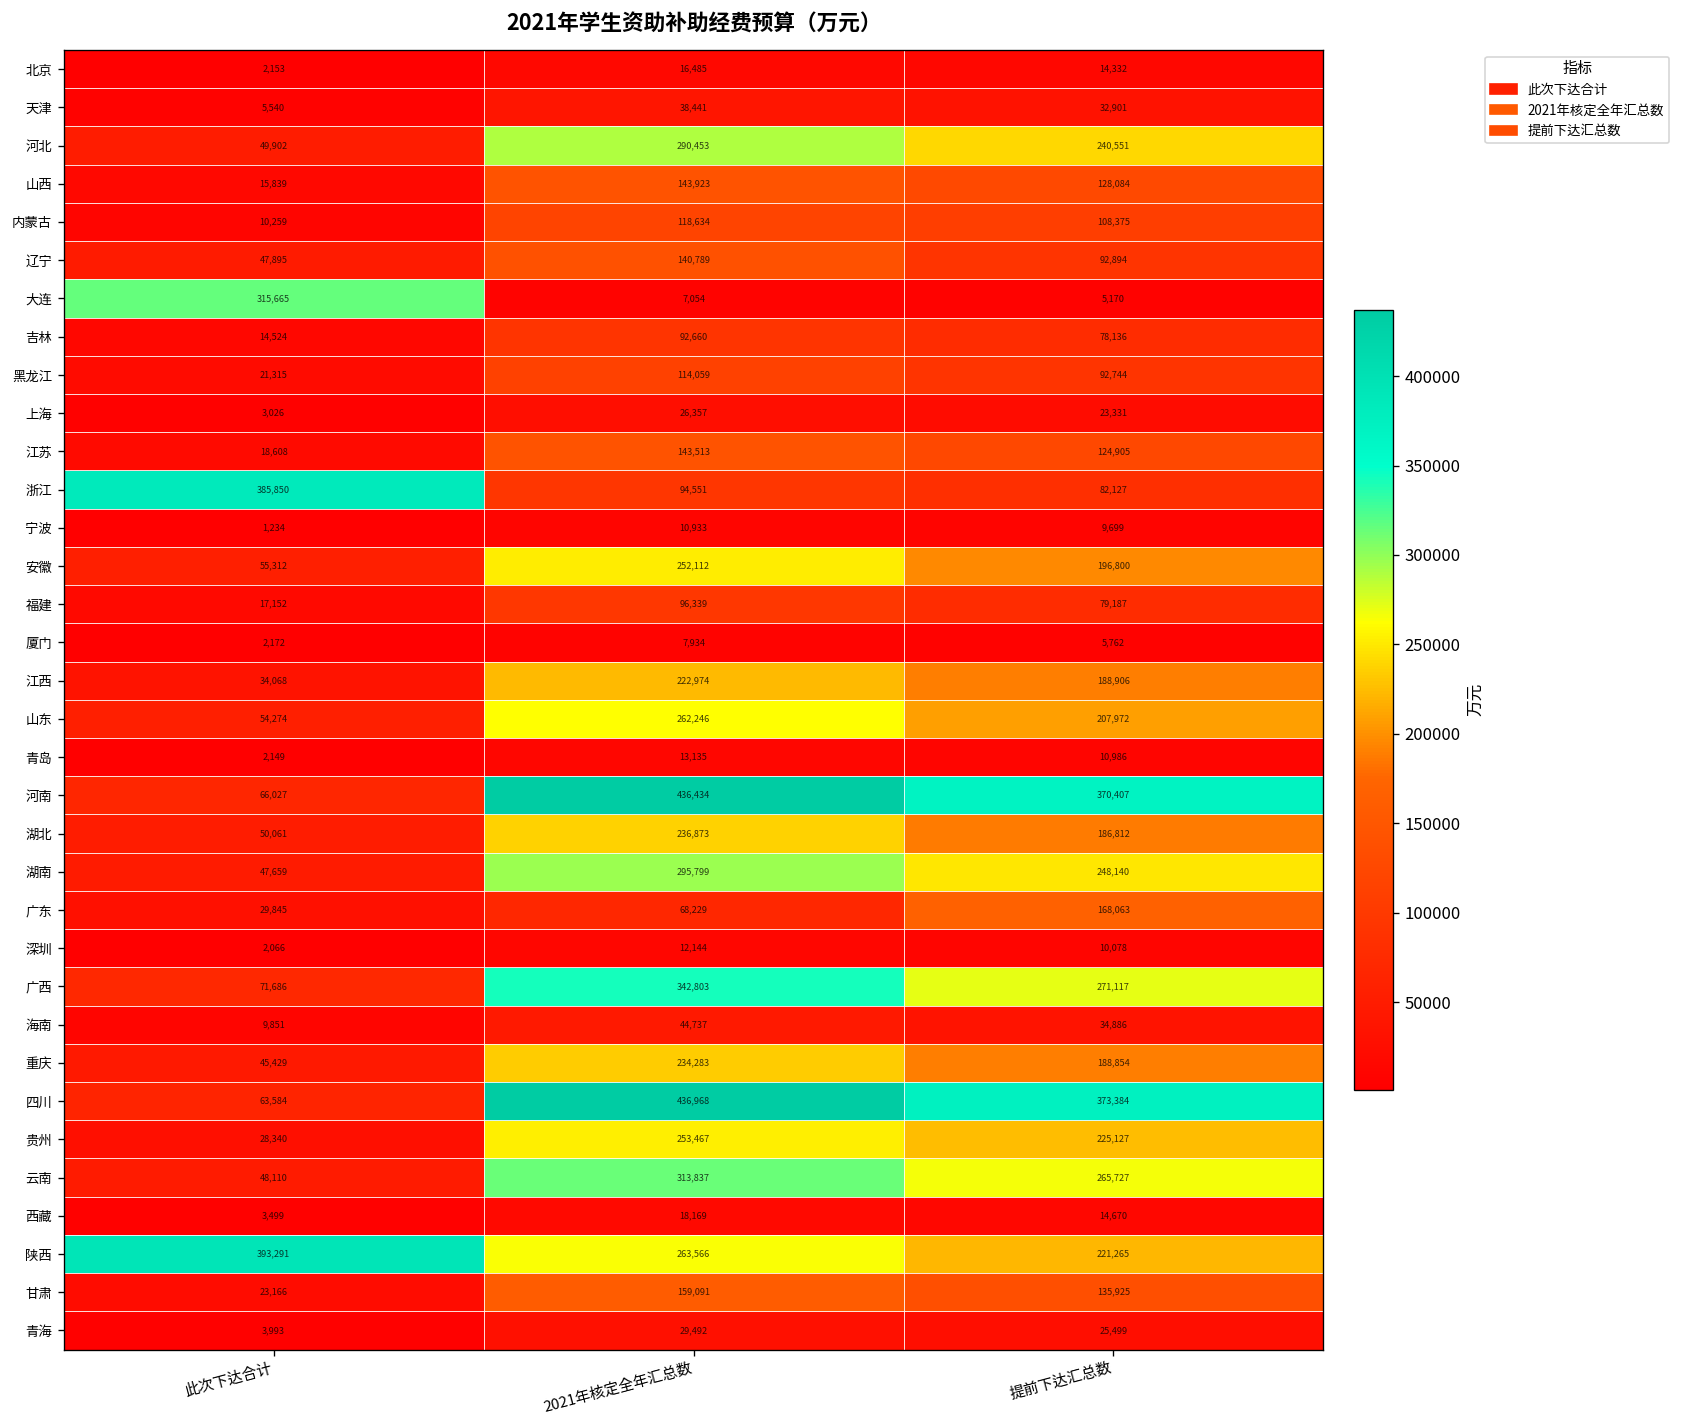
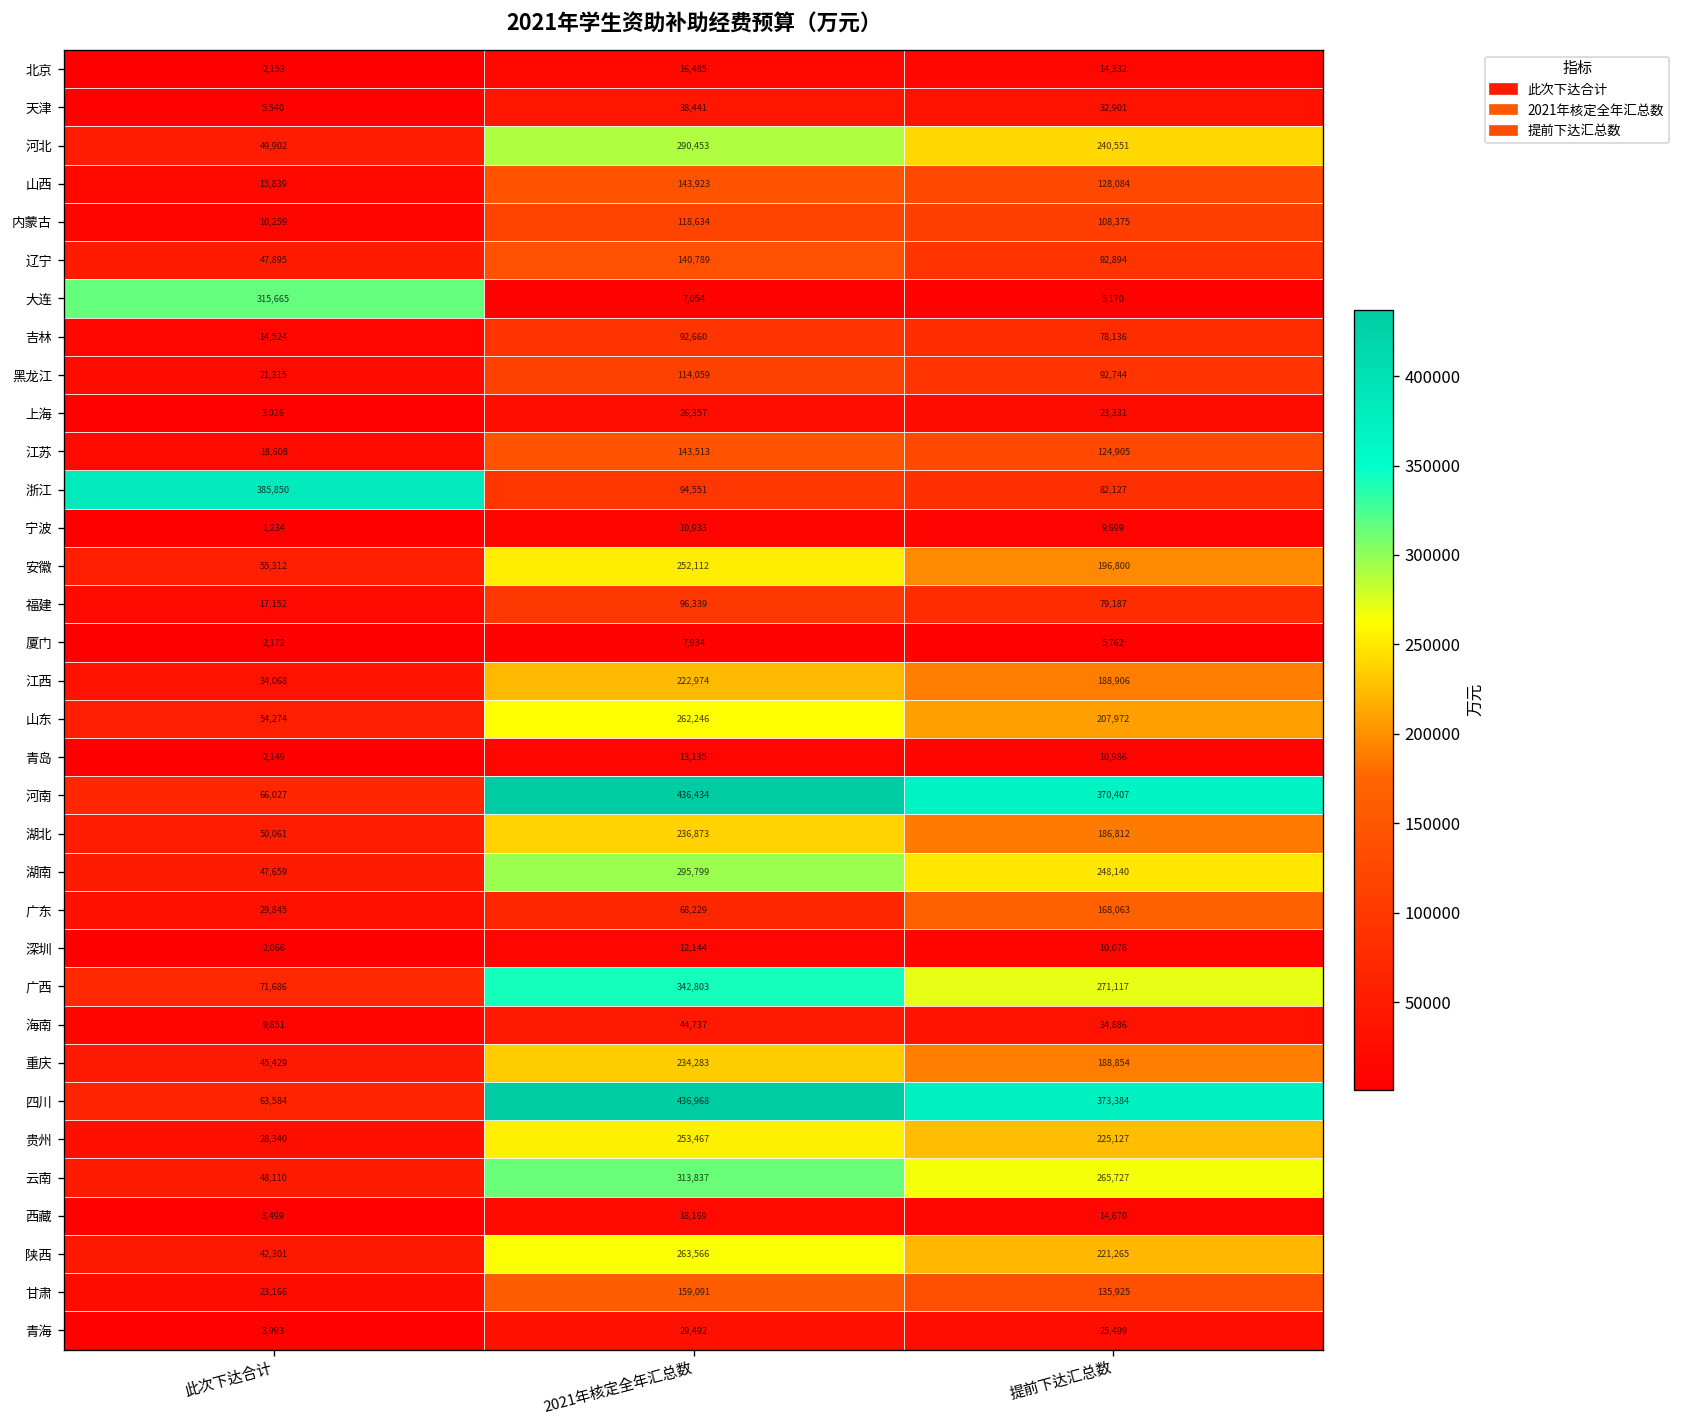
  {
    "北京": {
      "此次下达合计": "2,153",
      "2021年核定全年汇总数": "16,485",
      "提前下达汇总数": "14,332"
    },
    "天津": {
      "此次下达合计": "5,540",
      "2021年核定全年汇总数": "38,441",
      "提前下达汇总数": "32,901"
    },
    "河北": {
      "此次下达合计": "49,902",
      "2021年核定全年汇总数": "290,453",
      "提前下达汇总数": "240,551"
    },
    "山西": {
      "此次下达合计": "15,839",
      "2021年核定全年汇总数": "143,923",
      "提前下达汇总数": "128,084"
    },
    "内蒙古": {
      "此次下达合计": "10,259",
      "2021年核定全年汇总数": "118,634",
      "提前下达汇总数": "108,375"
    },
    "辽宁": {
      "此次下达合计": "47,895",
      "2021年核定全年汇总数": "140,789",
      "提前下达汇总数": "92,894"
    },
    "大连": {
      "此次下达合计": "315,665",
      "2021年核定全年汇总数": "7,054",
      "提前下达汇总数": "5,170"
    },
    "吉林": {
      "此次下达合计": "14,524",
      "2021年核定全年汇总数": "92,660",
      "提前下达汇总数": "78,136"
    },
    "黑龙江": {
      "此次下达合计": "21,315",
      "2021年核定全年汇总数": "114,059",
      "提前下达汇总数": "92,744"
    },
    "上海": {
      "此次下达合计": "3,026",
      "2021年核定全年汇总数": "26,357",
      "提前下达汇总数": "23,331"
    },
    "江苏": {
      "此次下达合计": "18,608",
      "2021年核定全年汇总数": "143,513",
      "提前下达汇总数": "124,905"
    },
    "浙江": {
      "此次下达合计": "385,850",
      "2021年核定全年汇总数": "94,551",
      "提前下达汇总数": "82,127"
    },
    "宁波": {
      "此次下达合计": "1,234",
      "2021年核定全年汇总数": "10,933",
      "提前下达汇总数": "9,699"
    },
    "安徽": {
      "此次下达合计": "55,312",
      "2021年核定全年汇总数": "252,112",
      "提前下达汇总数": "196,800"
    },
    "福建": {
      "此次下达合计": "17,152",
      "2021年核定全年汇总数": "96,339",
      "提前下达汇总数": "79,187"
    },
    "厦门": {
      "此次下达合计": "2,172",
      "2021年核定全年汇总数": "7,934",
      "提前下达汇总数": "5,762"
    },
    "江西": {
      "此次下达合计": "34,068",
      "2021年核定全年汇总数": "222,974",
      "提前下达汇总数": "188,906"
    },
    "山东": {
      "此次下达合计": "54,274",
      "2021年核定全年汇总数": "262,246",
      "提前下达汇总数": "207,972"
    },
    "青岛": {
      "此次下达合计": "2,149",
      "2021年核定全年汇总数": "13,135",
      "提前下达汇总数": "10,986"
    },
    "河南": {
      "此次下达合计": "66,027",
      "2021年核定全年汇总数": "436,434",
      "提前下达汇总数": "370,407"
    },
    "湖北": {
      "此次下达合计": "50,061",
      "2021年核定全年汇总数": "236,873",
      "提前下达汇总数": "186,812"
    },
    "湖南": {
      "此次下达合计": "47,659",
      "2021年核定全年汇总数": "295,799",
      "提前下达汇总数": "248,140"
    },
    "广东": {
      "此次下达合计": "29,845",
      "2021年核定全年汇总数": "68,229",
      "提前下达汇总数": "168,063"
    },
    "深圳": {
      "此次下达合计": "2,066",
      "2021年核定全年汇总数": "12,144",
      "提前下达汇总数": "10,078"
    },
    "广西": {
      "此次下达合计": "71,686",
      "2021年核定全年汇总数": "342,803",
      "提前下达汇总数": "271,117"
    },
    "海南": {
      "此次下达合计": "9,851",
      "2021年核定全年汇总数": "44,737",
      "提前下达汇总数": "34,886"
    },
    "重庆": {
      "此次下达合计": "45,429",
      "2021年核定全年汇总数": "234,283",
      "提前下达汇总数": "188,854"
    },
    "四川": {
      "此次下达合计": "63,584",
      "2021年核定全年汇总数": "436,968",
      "提前下达汇总数": "373,384"
    },
    "贵州": {
      "此次下达合计": "28,340",
      "2021年核定全年汇总数": "253,467",
      "提前下达汇总数": "225,127"
    },
    "云南": {
      "此次下达合计": "48,110",
      "2021年核定全年汇总数": "313,837",
      "提前下达汇总数": "265,727"
    },
    "西藏": {
      "此次下达合计": "3,499",
      "2021年核定全年汇总数": "18,169",
      "提前下达汇总数": "14,670"
    },
    "陕西": {
-     "此次下达合计": "393,291",
+     "此次下达合计": "42,301",
      "2021年核定全年汇总数": "263,566",
      "提前下达汇总数": "221,265"
    },
    "甘肃": {
      "此次下达合计": "23,166",
      "2021年核定全年汇总数": "159,091",
      "提前下达汇总数": "135,925"
    },
    "青海": {
      "此次下达合计": "3,993",
      "2021年核定全年汇总数": "29,492",
      "提前下达汇总数": "25,499"
    }
  }
